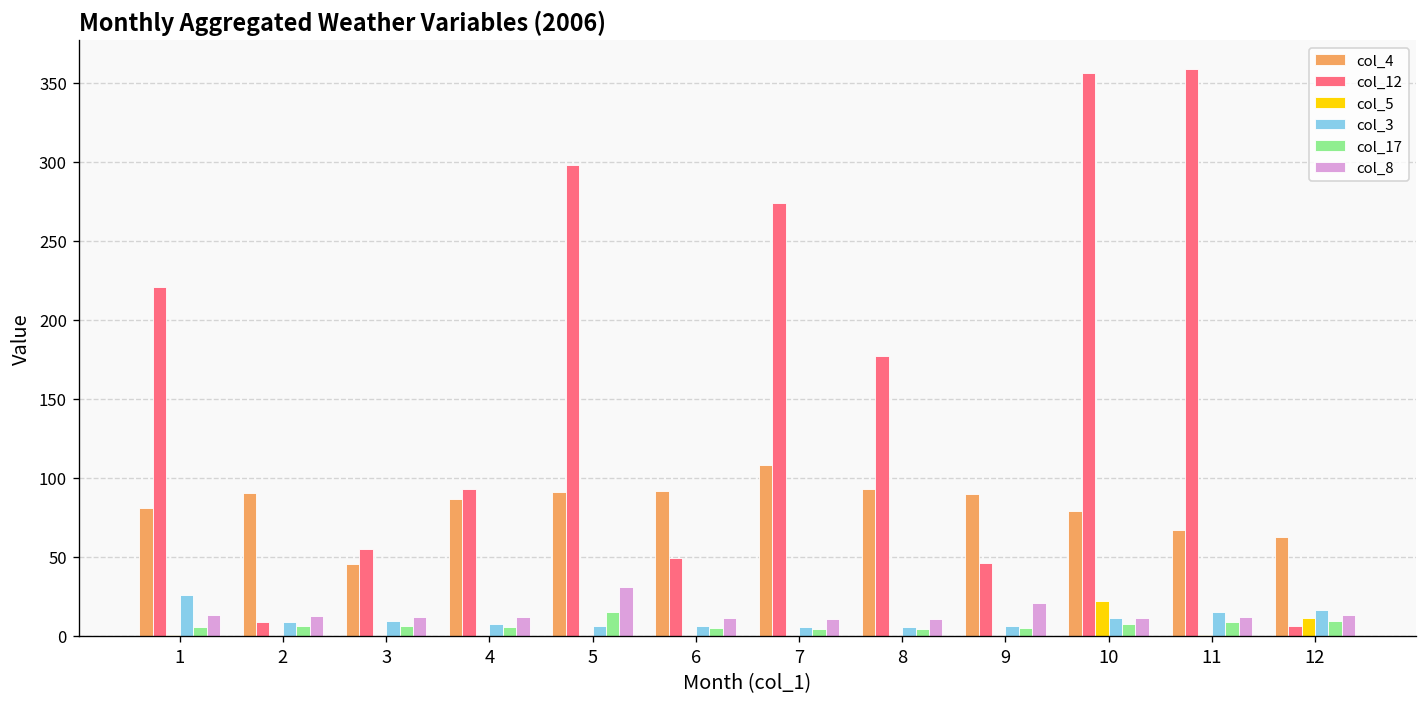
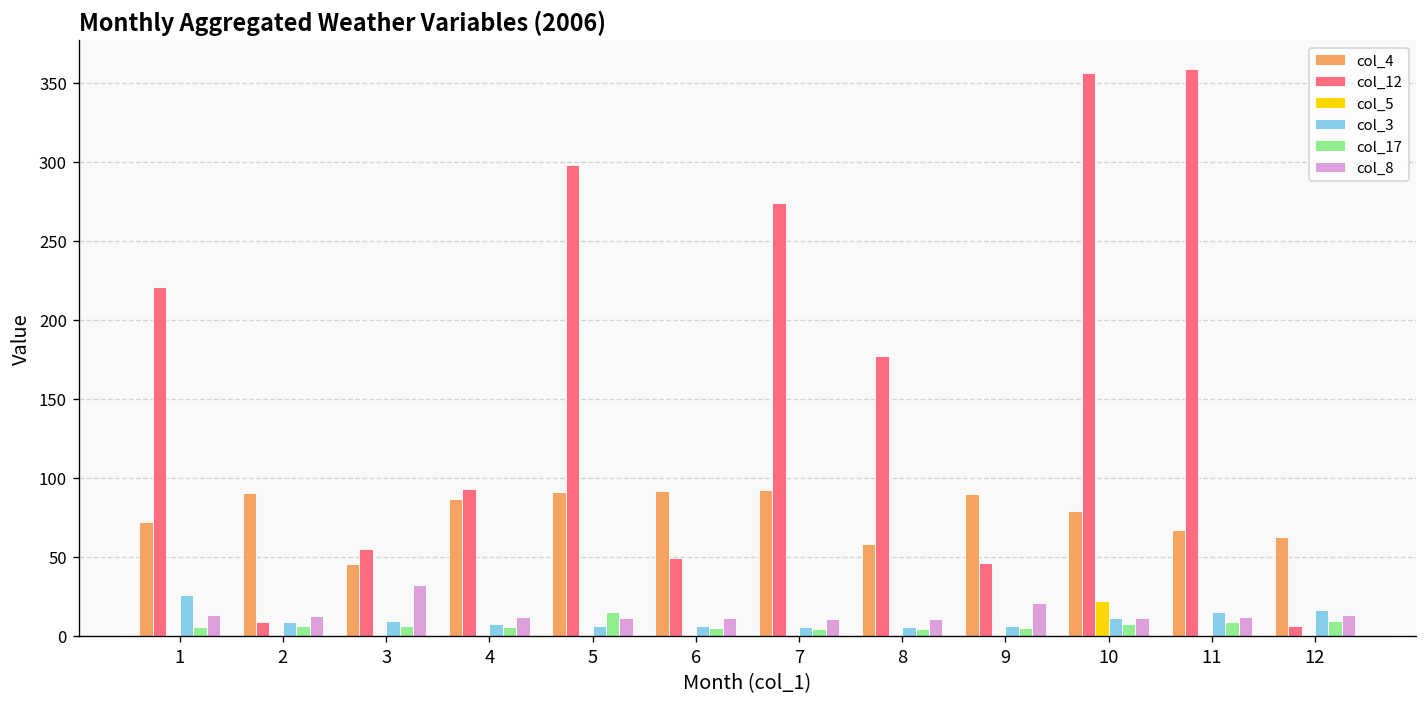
  {
    "col_4": {
-     "1": 81,
+     "1": 72,
      "2": 90,
      "3": 45,
      "4": 87,
      "5": 91,
      "6": 92,
-     "7": 108,
-     "8": 93,
+     "7": 93,
+     "8": 58,
      "9": 90,
      "10": 79,
      "11": 67,
      "12": 63
    },
    "col_12": {
      "1": 221,
      "2": 9,
      "3": 55,
      "4": 93,
      "5": 298,
      "6": 49,
      "7": 274,
      "8": 177,
      "9": 46,
      "10": 356,
      "11": 359,
      "12": 6
    },
    "col_5": {
      "10": 22,
-     "12": 11
+     "12": 1
    },
    "col_3": {
      "1": 26,
      "2": 9,
      "3": 9,
      "4": 8,
      "5": 6,
      "6": 6,
      "7": 6,
      "8": 5,
      "9": 7,
      "10": 11,
      "11": 15,
      "12": 16
    },
    "col_17": {
      "1": 6,
      "2": 6,
      "3": 6,
      "4": 6,
      "5": 15,
      "6": 5,
      "7": 4,
      "8": 4,
      "9": 5,
      "10": 8,
      "11": 9,
      "12": 9
    },
    "col_8": {
      "1": 13,
      "2": 13,
-     "3": 12,
+     "3": 32,
      "4": 12,
-     "5": 31,
+     "5": 12,
      "6": 11,
      "7": 11,
      "8": 11,
      "9": 21,
      "10": 11,
      "11": 12,
      "12": 13
    }
  }
